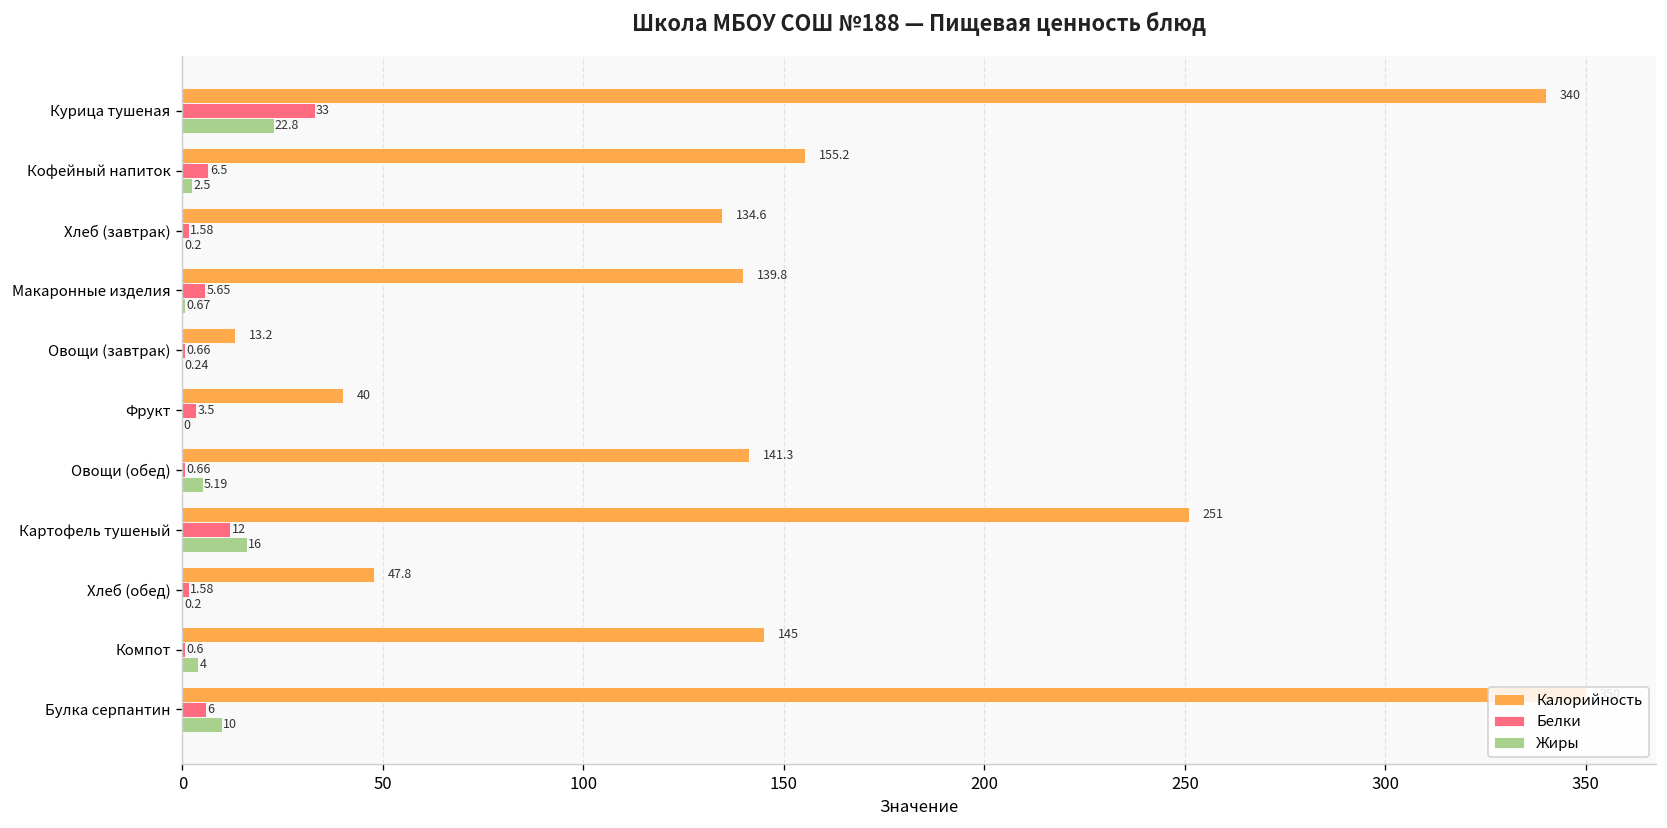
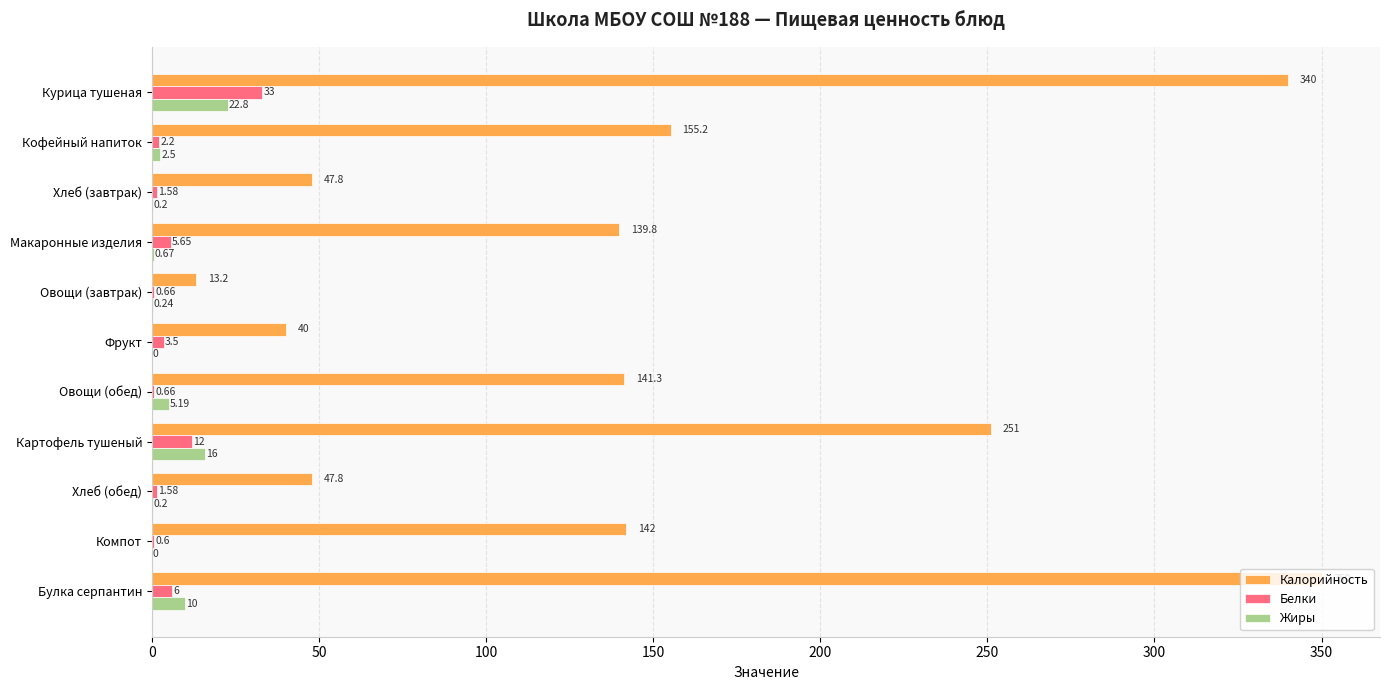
  {
    "Калорийность": {
      "Курица тушеная": 340,
      "Кофейный напиток": 155.2,
-     "Хлеб (завтрак)": 134.6,
+     "Хлеб (завтрак)": 47.8,
      "Макаронные изделия": 139.8,
      "Овощи (завтрак)": 13.2,
      "Фрукт": 40,
      "Овощи (обед)": 141.3,
      "Картофель тушеный": 251,
      "Хлеб (обед)": 47.8,
-     "Компот": 145
+     "Компот": 142
    },
    "Белки": {
      "Курица тушеная": 33,
-     "Кофейный напиток": 6.5,
+     "Кофейный напиток": 2.2,
      "Хлеб (завтрак)": 1.58,
      "Макаронные изделия": 5.65,
      "Овощи (завтрак)": 0.66,
      "Фрукт": 3.5,
      "Овощи (обед)": 0.66,
      "Картофель тушеный": 12,
      "Хлеб (обед)": 1.58,
      "Компот": 0.6,
      "Булка серпантин": 6
    },
    "Жиры": {
      "Курица тушеная": 22.8,
      "Кофейный напиток": 2.5,
      "Хлеб (завтрак)": 0.2,
      "Макаронные изделия": 0.67,
      "Овощи (завтрак)": 0.24,
      "Фрукт": 0,
      "Овощи (обед)": 5.19,
      "Картофель тушеный": 16,
      "Хлеб (обед)": 0.2,
-     "Компот": 4,
+     "Компот": 0,
      "Булка серпантин": 10
    }
  }
